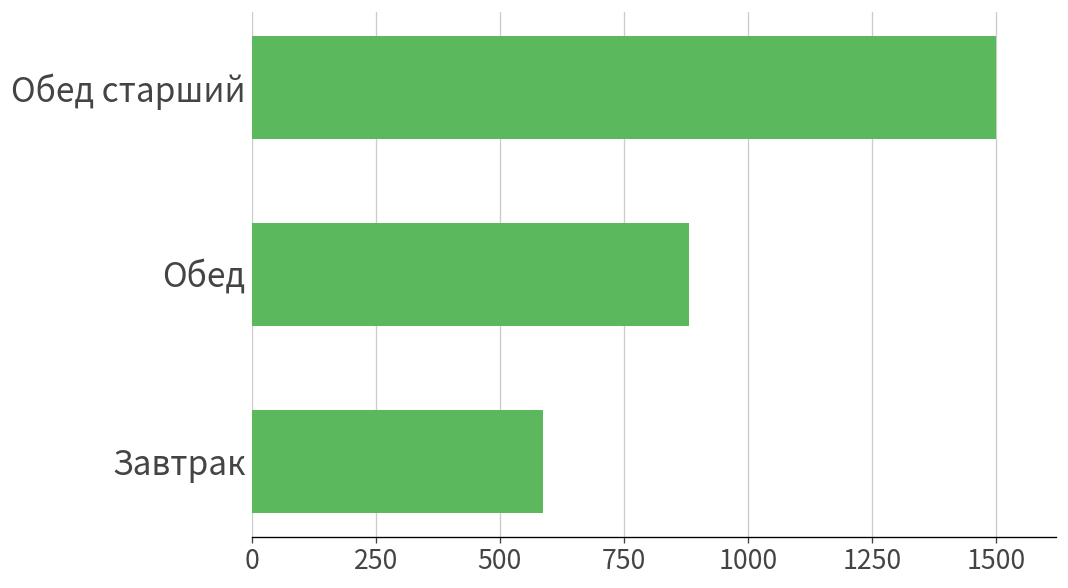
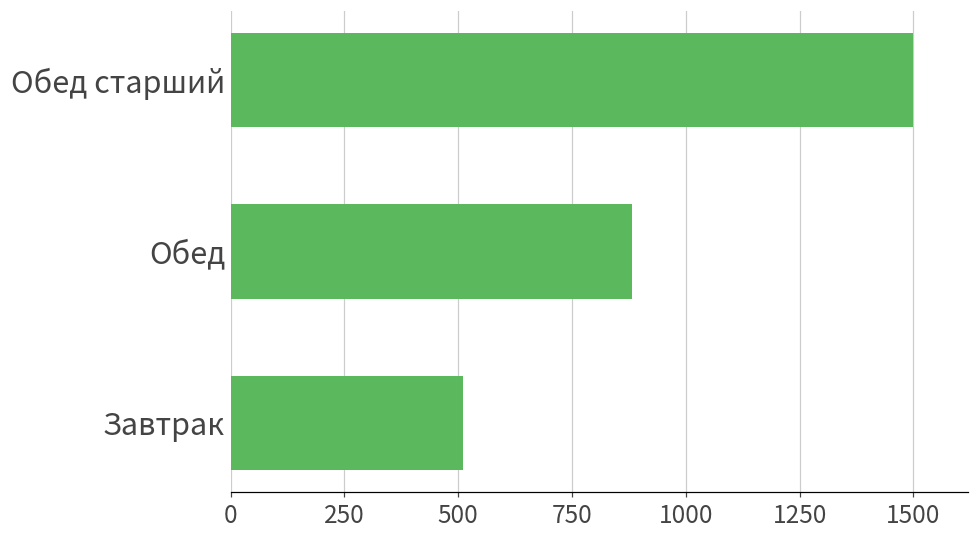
  {
    "Обед старший": 1500,
    "Обед": 880,
-   "Завтрак": 590
+   "Завтрак": 510
  }
